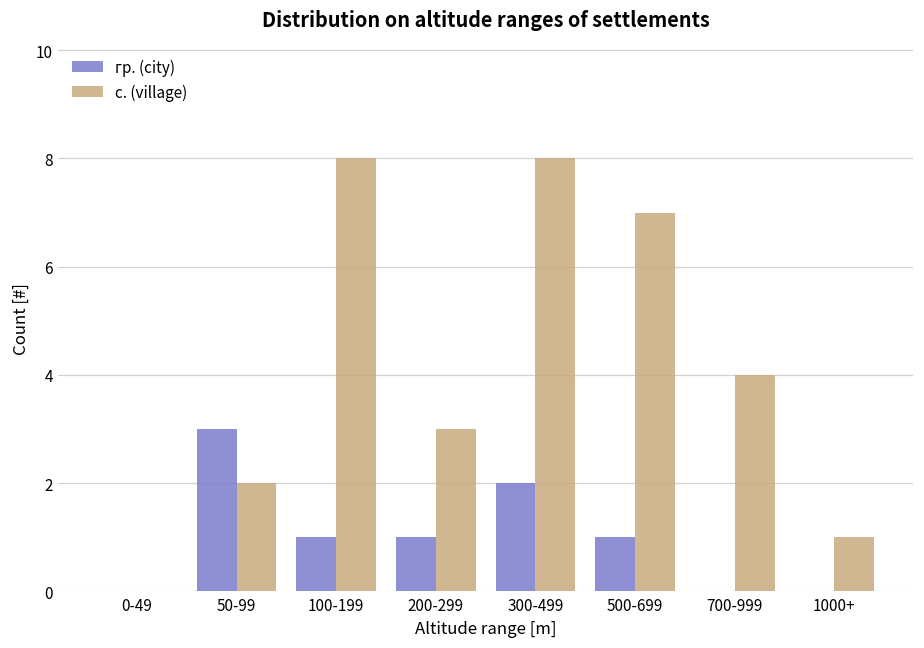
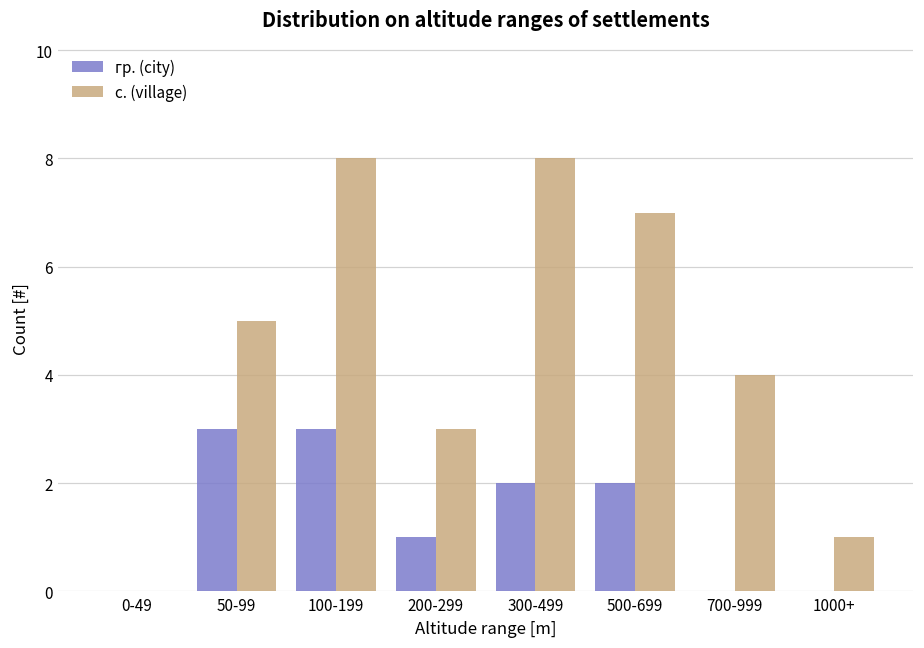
  {
    "гр. (city)": {
      "0-49": 0,
      "50-99": 3,
-     "100-199": 1,
+     "100-199": 3,
      "200-299": 1,
      "300-499": 2,
-     "500-699": 1,
+     "500-699": 2,
      "700-999": 0,
      "1000+": 0
    },
    "с. (village)": {
      "0-49": 0,
-     "50-99": 2,
+     "50-99": 5,
      "100-199": 8,
      "200-299": 3,
      "300-499": 8,
      "500-699": 7,
      "700-999": 4,
      "1000+": 1
    }
  }
